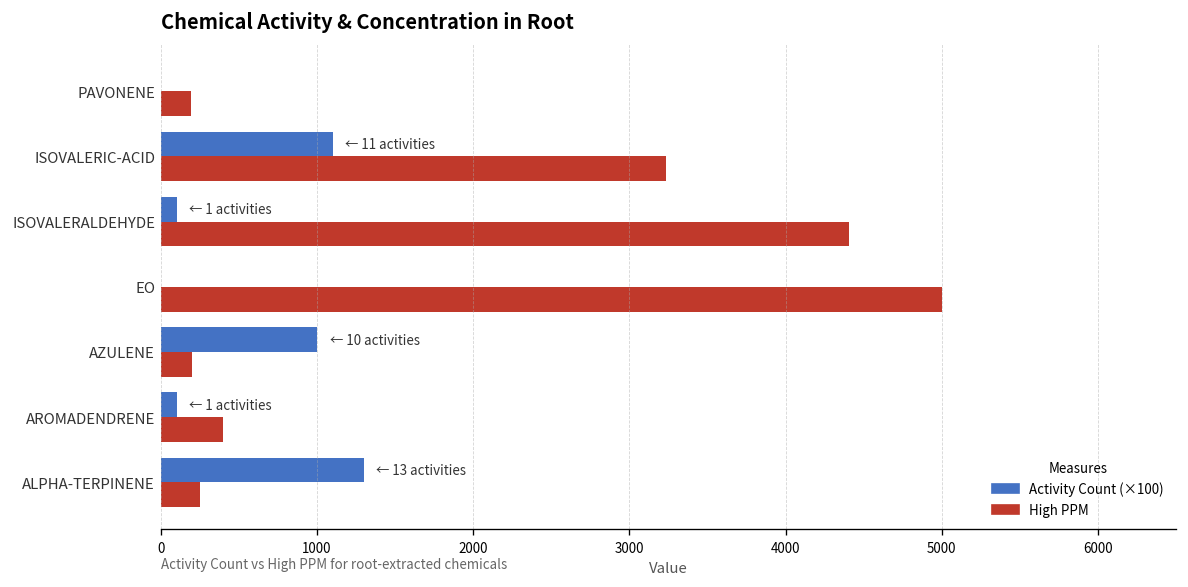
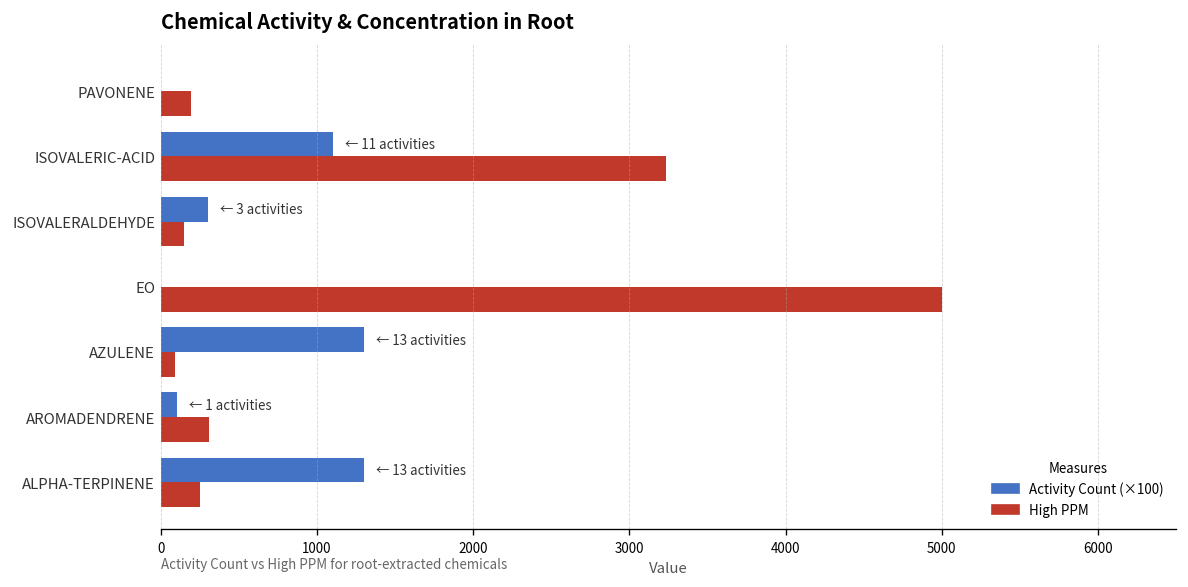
  {
    "Activity Count (×100)": {
-     "ISOVALERALDEHYDE": 1,
-     "AZULENE": 10
+     "ISOVALERALDEHYDE": 3,
+     "AZULENE": 13
    },
    "High PPM": {
      "PAVONENE": 200,
      "ISOVALERIC-ACID": 3230,
-     "ISOVALERALDEHYDE": 4410,
+     "ISOVALERALDEHYDE": 150,
      "EO": 5000,
-     "AZULENE": 200,
-     "AROMADENDRENE": 400,
+     "AZULENE": 90,
+     "AROMADENDRENE": 310,
      "ALPHA-TERPINENE": 250
    }
  }
